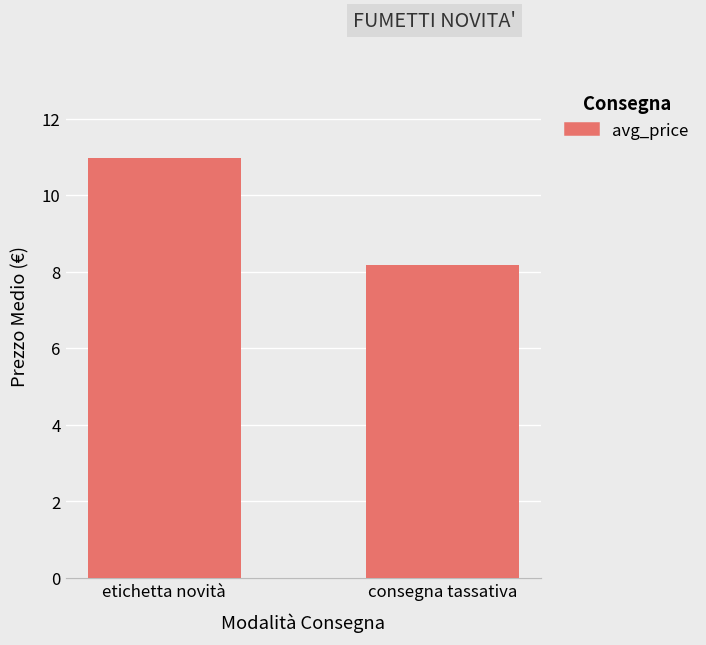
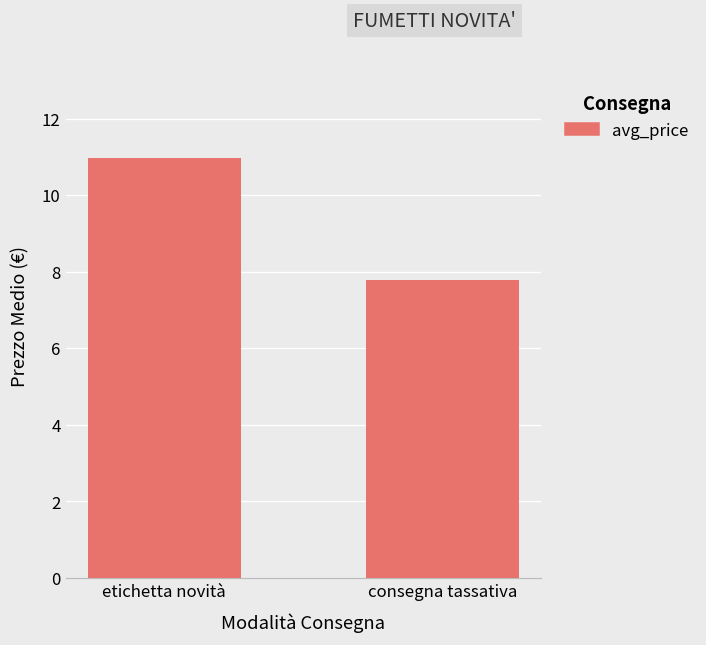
  {
    "etichetta novità": 11.0,
-   "consegna tassativa": 8.2
+   "consegna tassativa": 7.8
  }
